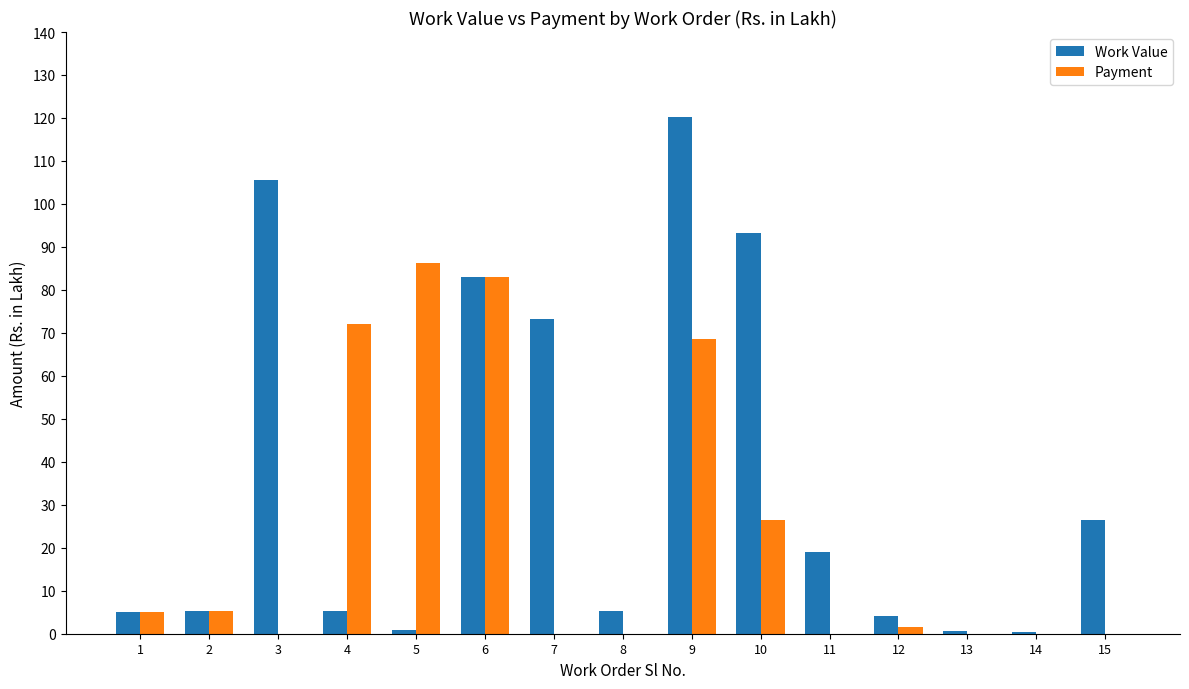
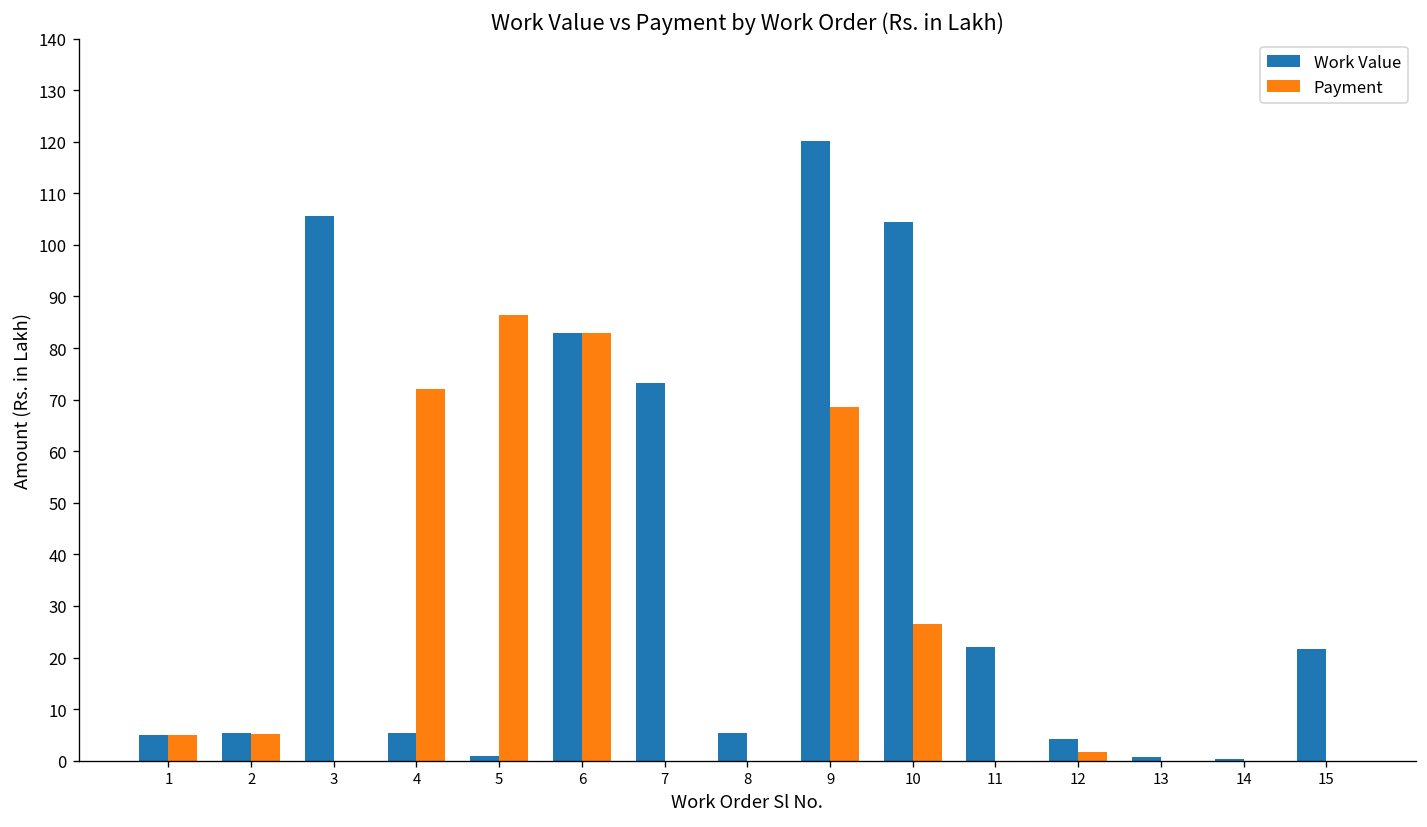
  {
    "Work Value": {
      "1": 5,
      "2": 5,
      "3": 106,
      "4": 5,
      "5": 1,
      "6": 83,
      "7": 73,
      "8": 5,
      "9": 120,
-     "10": 93,
-     "11": 19,
+     "10": 104,
+     "11": 22,
      "12": 4,
      "13": 1,
-     "15": 26
+     "15": 22
    },
    "Payment": {
      "1": 5,
      "2": 5,
      "3": 0,
      "4": 72,
      "5": 86,
      "6": 83,
      "7": 0,
      "8": 0,
      "9": 69,
      "10": 27,
      "11": 0,
      "12": 2,
      "13": 0,
      "14": 0,
      "15": 0
    }
  }
